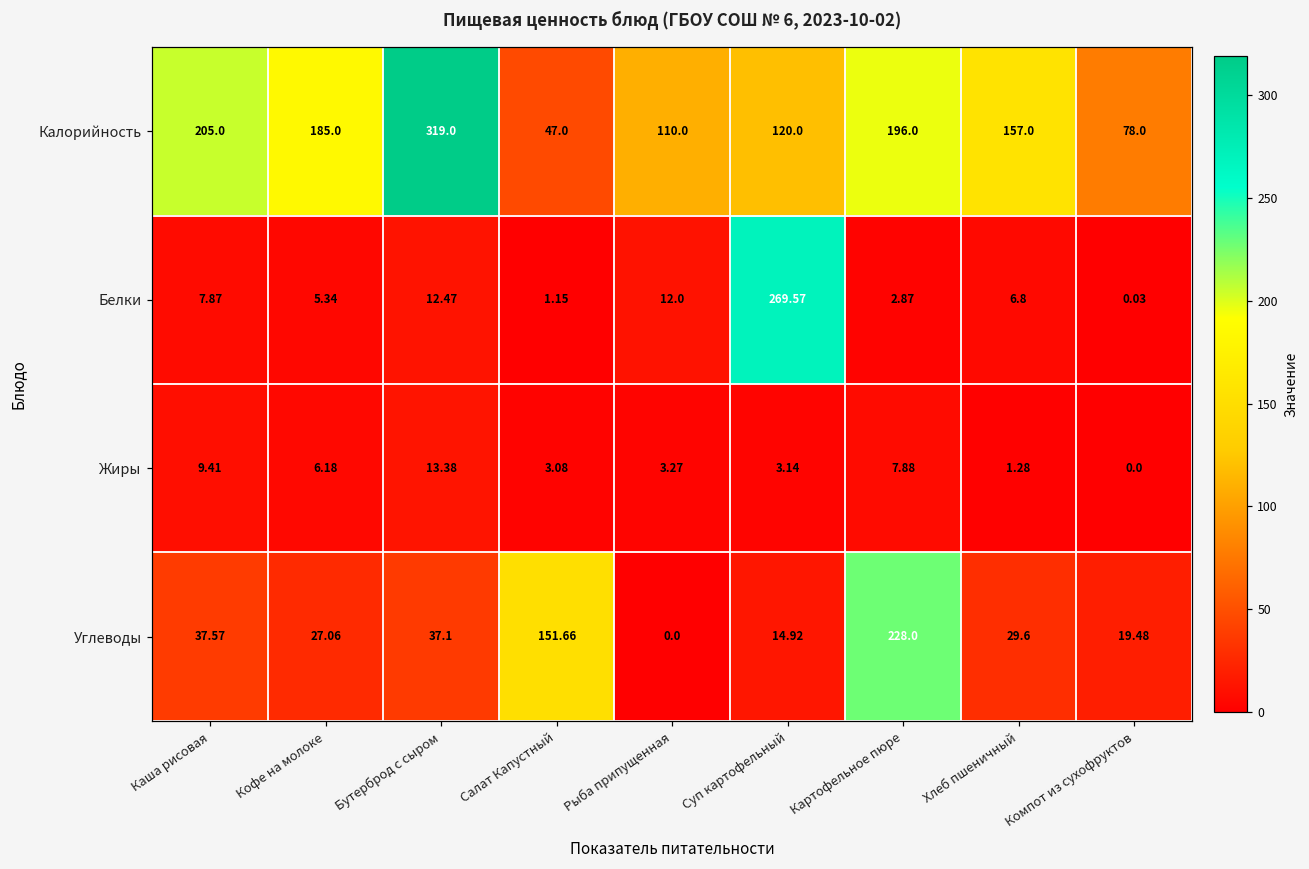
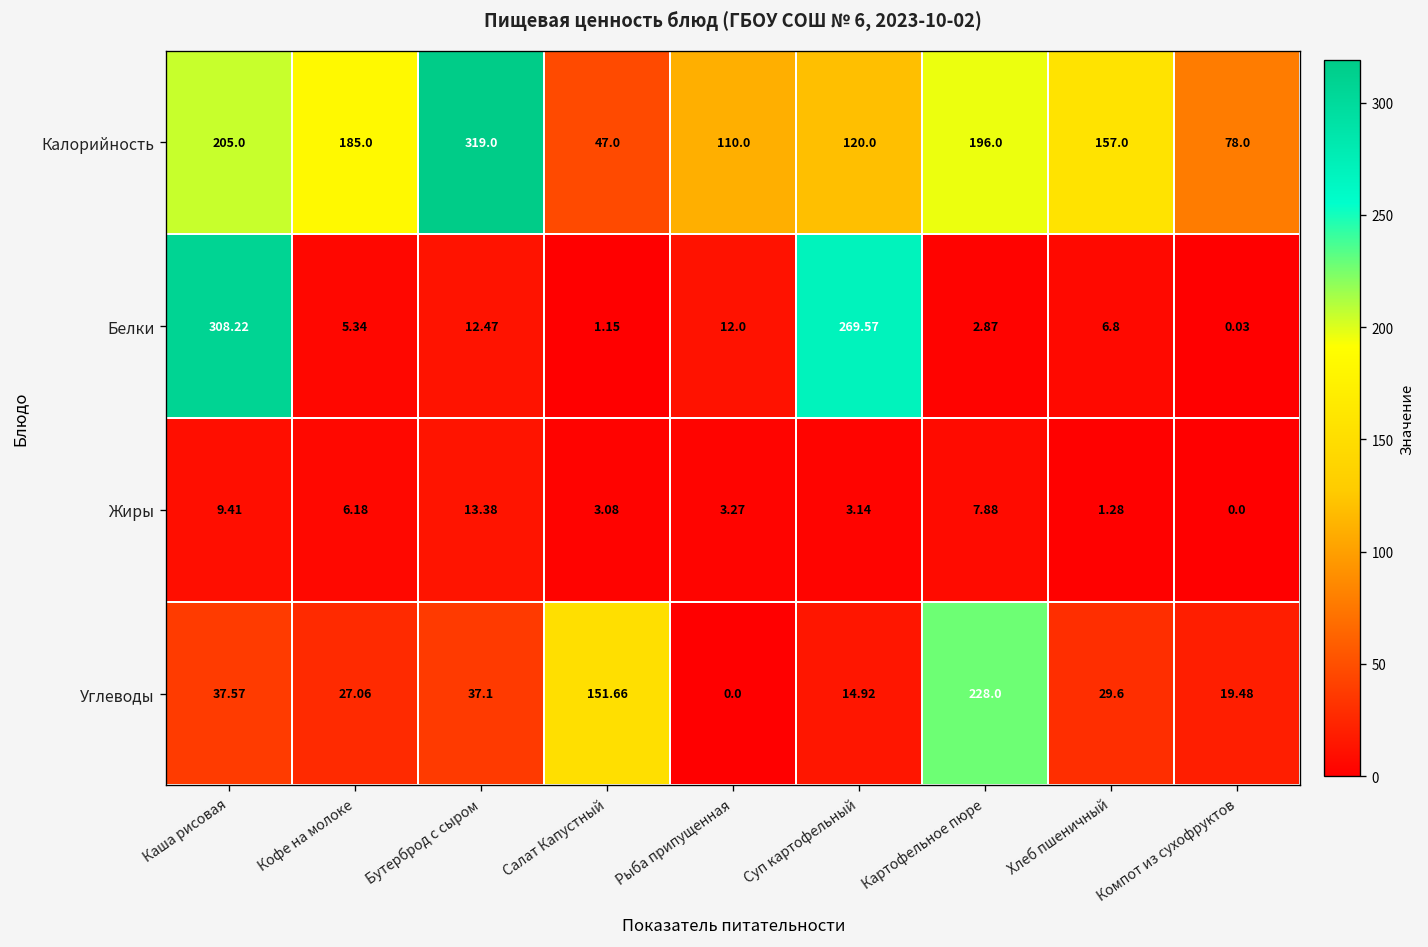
  {
    "Калорийность": {
      "Каша рисовая": 205.0,
      "Кофе на молоке": 185.0,
      "Бутерброд с сыром": 319.0,
      "Салат Капустный": 47.0,
      "Рыба припущенная": 110.0,
      "Суп картофельный": 120.0,
      "Картофельное пюре": 196.0,
      "Хлеб пшеничный": 157.0,
      "Компот из сухофруктов": 78.0
    },
    "Белки": {
-     "Каша рисовая": 7.87,
+     "Каша рисовая": 308.22,
      "Кофе на молоке": 5.34,
      "Бутерброд с сыром": 12.47,
      "Салат Капустный": 1.15,
      "Рыба припущенная": 12.0,
      "Суп картофельный": 269.57,
      "Картофельное пюре": 2.87,
      "Хлеб пшеничный": 6.8,
      "Компот из сухофруктов": 0.03
    },
    "Жиры": {
      "Каша рисовая": 9.41,
      "Кофе на молоке": 6.18,
      "Бутерброд с сыром": 13.38,
      "Салат Капустный": 3.08,
      "Рыба припущенная": 3.27,
      "Суп картофельный": 3.14,
      "Картофельное пюре": 7.88,
      "Хлеб пшеничный": 1.28,
      "Компот из сухофруктов": 0.0
    },
    "Углеводы": {
      "Каша рисовая": 37.57,
      "Кофе на молоке": 27.06,
      "Бутерброд с сыром": 37.1,
      "Салат Капустный": 151.66,
      "Рыба припущенная": 0.0,
      "Суп картофельный": 14.92,
      "Картофельное пюре": 228.0,
      "Хлеб пшеничный": 29.6,
      "Компот из сухофруктов": 19.48
    }
  }
